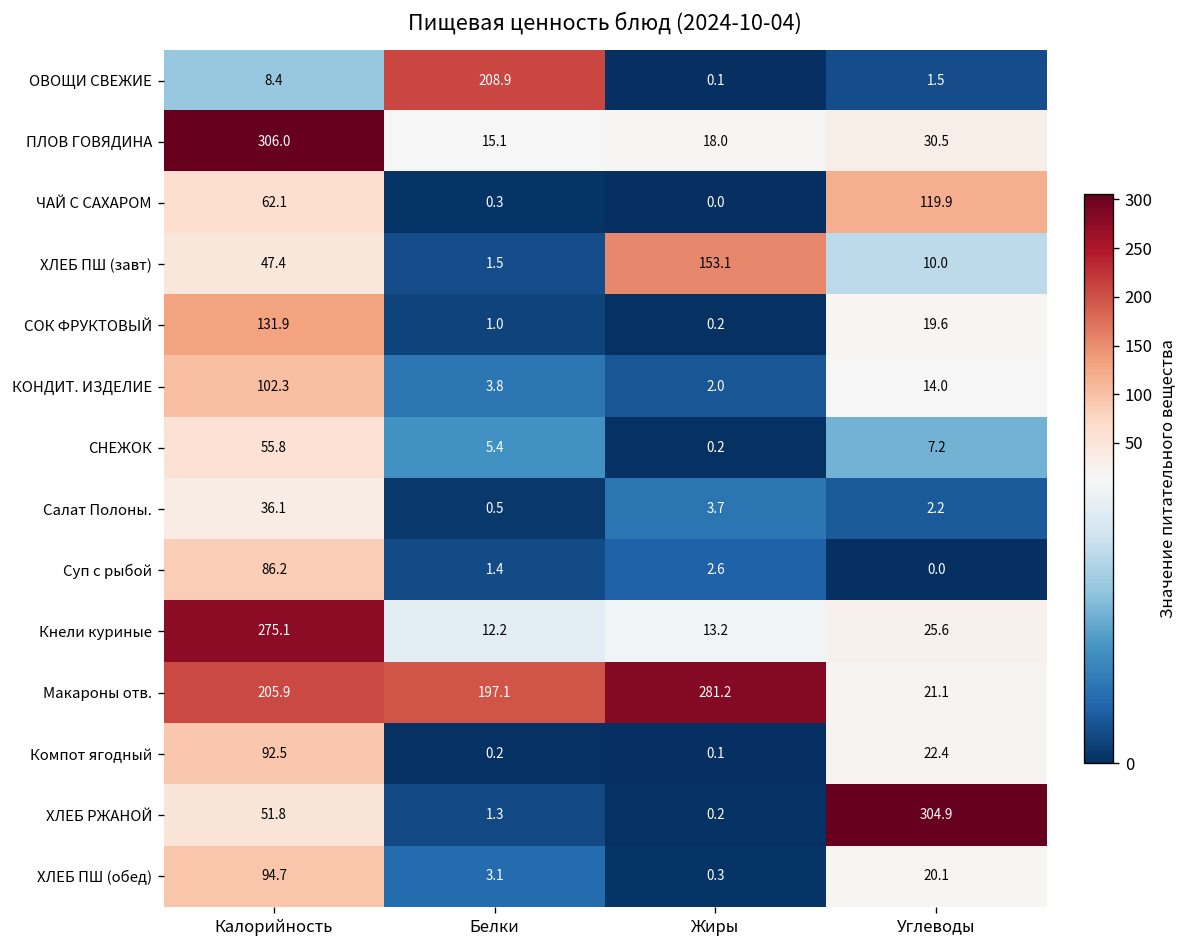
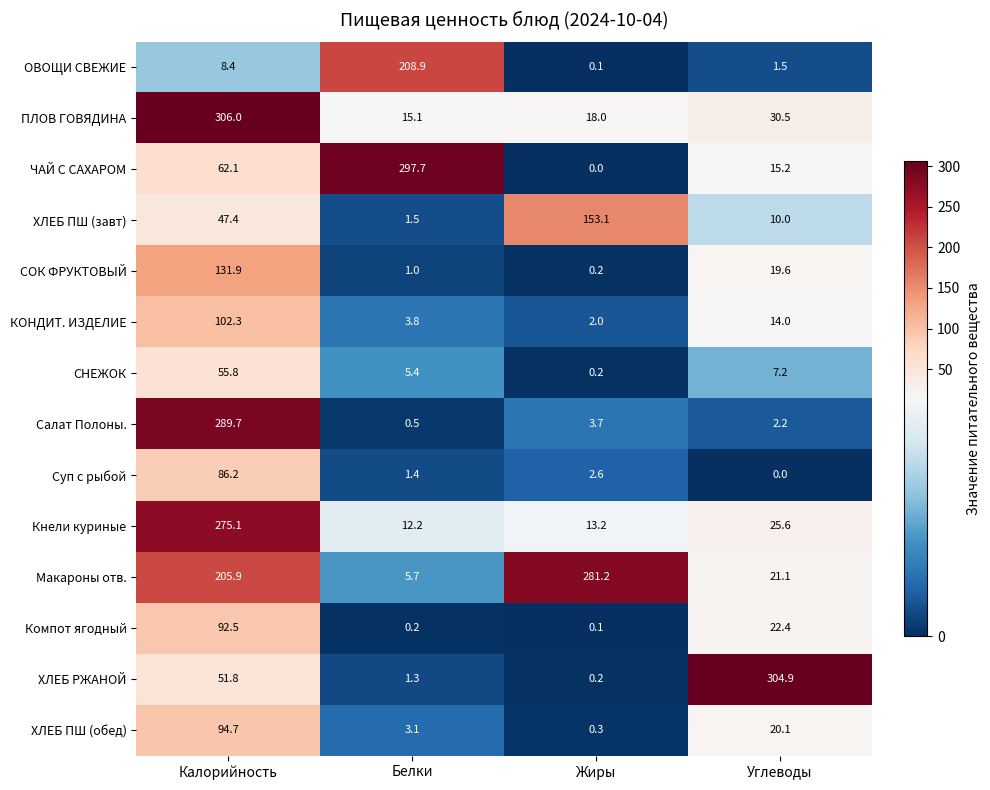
  {
    "ОВОЩИ СВЕЖИЕ": {
      "Калорийность": 8.4,
      "Белки": 208.9,
      "Жиры": 0.1,
      "Углеводы": 1.5
    },
    "ПЛОВ ГОВЯДИНА": {
      "Калорийность": 306.0,
      "Белки": 15.1,
      "Жиры": 18.0,
      "Углеводы": 30.5
    },
    "ЧАЙ С САХАРОМ": {
      "Калорийность": 62.1,
-     "Белки": 0.3,
+     "Белки": 297.7,
      "Жиры": 0.0,
-     "Углеводы": 119.9
+     "Углеводы": 15.2
    },
    "ХЛЕБ ПШ (завт)": {
      "Калорийность": 47.4,
      "Белки": 1.5,
      "Жиры": 153.1,
      "Углеводы": 10.0
    },
    "СОК ФРУКТОВЫЙ": {
      "Калорийность": 131.9,
      "Белки": 1.0,
      "Жиры": 0.2,
      "Углеводы": 19.6
    },
    "КОНДИТ. ИЗДЕЛИЕ": {
      "Калорийность": 102.3,
      "Белки": 3.8,
      "Жиры": 2.0,
      "Углеводы": 14.0
    },
    "СНЕЖОК": {
      "Калорийность": 55.8,
      "Белки": 5.4,
      "Жиры": 0.2,
      "Углеводы": 7.2
    },
    "Салат Полоны.": {
-     "Калорийность": 36.1,
+     "Калорийность": 289.7,
      "Белки": 0.5,
      "Жиры": 3.7,
      "Углеводы": 2.2
    },
    "Суп с рыбой": {
      "Калорийность": 86.2,
      "Белки": 1.4,
      "Жиры": 2.6,
      "Углеводы": 0.0
    },
    "Кнели куриные": {
      "Калорийность": 275.1,
      "Белки": 12.2,
      "Жиры": 13.2,
      "Углеводы": 25.6
    },
    "Макароны отв.": {
      "Калорийность": 205.9,
-     "Белки": 197.1,
+     "Белки": 5.7,
      "Жиры": 281.2,
      "Углеводы": 21.1
    },
    "Компот ягодный": {
      "Калорийность": 92.5,
      "Белки": 0.2,
      "Жиры": 0.1,
      "Углеводы": 22.4
    },
    "ХЛЕБ РЖАНОЙ": {
      "Калорийность": 51.8,
      "Белки": 1.3,
      "Жиры": 0.2,
      "Углеводы": 304.9
    },
    "ХЛЕБ ПШ (обед)": {
      "Калорийность": 94.7,
      "Белки": 3.1,
      "Жиры": 0.3,
      "Углеводы": 20.1
    }
  }
